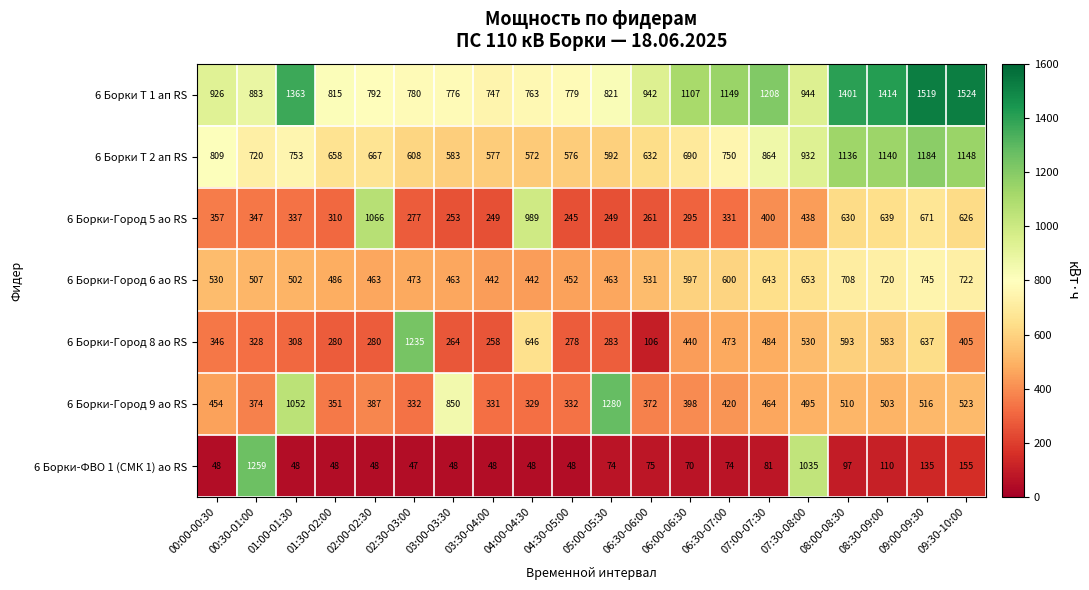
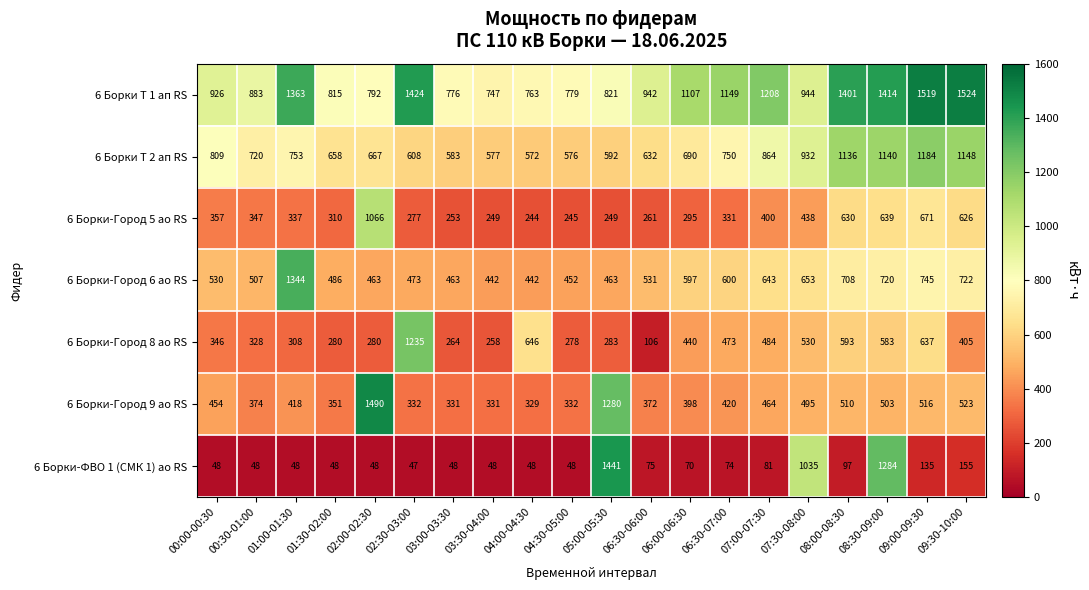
  {
    "6 Борки Т 1 ап RS": {
      "00:00-00:30": 926,
      "00:30-01:00": 883,
      "01:00-01:30": 1363,
      "01:30-02:00": 815,
      "02:00-02:30": 792,
-     "02:30-03:00": 780,
+     "02:30-03:00": 1424,
      "03:00-03:30": 776,
      "03:30-04:00": 747,
      "04:00-04:30": 763,
      "04:30-05:00": 779,
      "05:00-05:30": 821,
      "06:30-06:00": 942,
      "06:00-06:30": 1107,
      "06:30-07:00": 1149,
      "07:00-07:30": 1208,
      "07:30-08:00": 944,
      "08:00-08:30": 1401,
      "08:30-09:00": 1414,
      "09:00-09:30": 1519,
      "09:30-10:00": 1524
    },
    "6 Борки Т 2 ап RS": {
      "00:00-00:30": 809,
      "00:30-01:00": 720,
      "01:00-01:30": 753,
      "01:30-02:00": 658,
      "02:00-02:30": 667,
      "02:30-03:00": 608,
      "03:00-03:30": 583,
      "03:30-04:00": 577,
      "04:00-04:30": 572,
      "04:30-05:00": 576,
      "05:00-05:30": 592,
      "06:30-06:00": 632,
      "06:00-06:30": 690,
      "06:30-07:00": 750,
      "07:00-07:30": 864,
      "07:30-08:00": 932,
      "08:00-08:30": 1136,
      "08:30-09:00": 1140,
      "09:00-09:30": 1184,
      "09:30-10:00": 1148
    },
    "6 Борки-Город 5 ао RS": {
      "00:00-00:30": 357,
      "00:30-01:00": 347,
      "01:00-01:30": 337,
      "01:30-02:00": 310,
      "02:00-02:30": 1066,
      "02:30-03:00": 277,
      "03:00-03:30": 253,
      "03:30-04:00": 249,
-     "04:00-04:30": 989,
+     "04:00-04:30": 244,
      "04:30-05:00": 245,
      "05:00-05:30": 249,
      "06:30-06:00": 261,
      "06:00-06:30": 295,
      "06:30-07:00": 331,
      "07:00-07:30": 400,
      "07:30-08:00": 438,
      "08:00-08:30": 630,
      "08:30-09:00": 639,
      "09:00-09:30": 671,
      "09:30-10:00": 626
    },
    "6 Борки-Город 6 ао RS": {
      "00:00-00:30": 530,
      "00:30-01:00": 507,
-     "01:00-01:30": 502,
+     "01:00-01:30": 1344,
      "01:30-02:00": 486,
      "02:00-02:30": 463,
      "02:30-03:00": 473,
      "03:00-03:30": 463,
      "03:30-04:00": 442,
      "04:00-04:30": 442,
      "04:30-05:00": 452,
      "05:00-05:30": 463,
      "06:30-06:00": 531,
      "06:00-06:30": 597,
      "06:30-07:00": 600,
      "07:00-07:30": 643,
      "07:30-08:00": 653,
      "08:00-08:30": 708,
      "08:30-09:00": 720,
      "09:00-09:30": 745,
      "09:30-10:00": 722
    },
    "6 Борки-Город 8 ао RS": {
      "00:00-00:30": 346,
      "00:30-01:00": 328,
      "01:00-01:30": 308,
      "01:30-02:00": 280,
      "02:00-02:30": 280,
      "02:30-03:00": 1235,
      "03:00-03:30": 264,
      "03:30-04:00": 258,
      "04:00-04:30": 646,
      "04:30-05:00": 278,
      "05:00-05:30": 283,
      "06:30-06:00": 106,
      "06:00-06:30": 440,
      "06:30-07:00": 473,
      "07:00-07:30": 484,
      "07:30-08:00": 530,
      "08:00-08:30": 593,
      "08:30-09:00": 583,
      "09:00-09:30": 637,
      "09:30-10:00": 405
    },
    "6 Борки-Город 9 ао RS": {
      "00:00-00:30": 454,
      "00:30-01:00": 374,
-     "01:00-01:30": 1052,
+     "01:00-01:30": 418,
      "01:30-02:00": 351,
-     "02:00-02:30": 387,
+     "02:00-02:30": 1490,
      "02:30-03:00": 332,
-     "03:00-03:30": 850,
+     "03:00-03:30": 331,
      "03:30-04:00": 331,
      "04:00-04:30": 329,
      "04:30-05:00": 332,
      "05:00-05:30": 1280,
      "06:30-06:00": 372,
      "06:00-06:30": 398,
      "06:30-07:00": 420,
      "07:00-07:30": 464,
      "07:30-08:00": 495,
      "08:00-08:30": 510,
      "08:30-09:00": 503,
      "09:00-09:30": 516,
      "09:30-10:00": 523
    },
    "6 Борки-ФВО 1 (СМК 1) ао RS": {
      "00:00-00:30": 48,
-     "00:30-01:00": 1259,
+     "00:30-01:00": 48,
      "01:00-01:30": 48,
      "01:30-02:00": 48,
      "02:00-02:30": 48,
      "02:30-03:00": 47,
      "03:00-03:30": 48,
      "03:30-04:00": 48,
      "04:00-04:30": 48,
      "04:30-05:00": 48,
-     "05:00-05:30": 74,
+     "05:00-05:30": 1441,
      "06:30-06:00": 75,
      "06:00-06:30": 70,
      "06:30-07:00": 74,
      "07:00-07:30": 81,
      "07:30-08:00": 1035,
      "08:00-08:30": 97,
-     "08:30-09:00": 110,
+     "08:30-09:00": 1284,
      "09:00-09:30": 135,
      "09:30-10:00": 155
    }
  }
